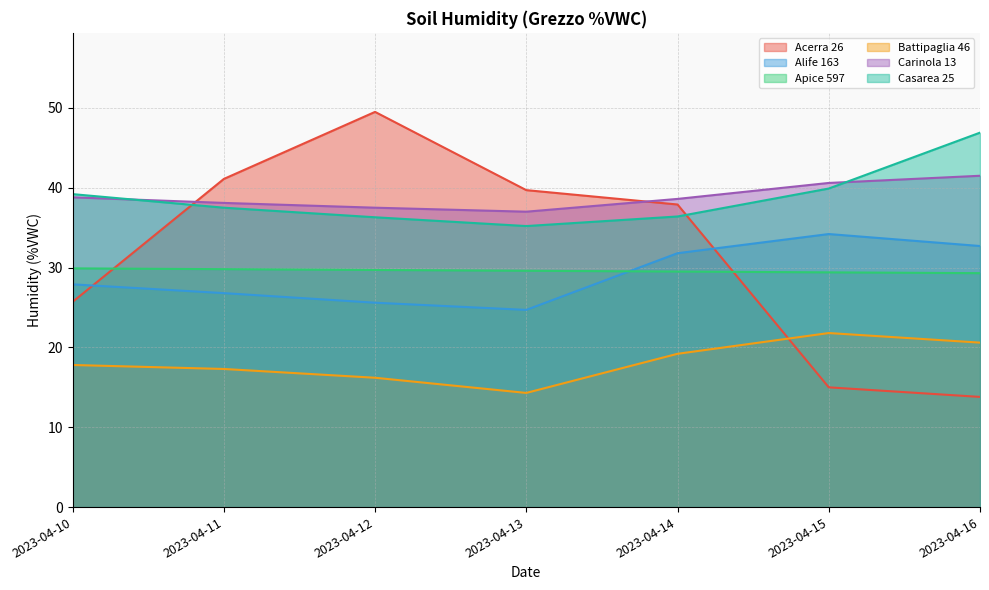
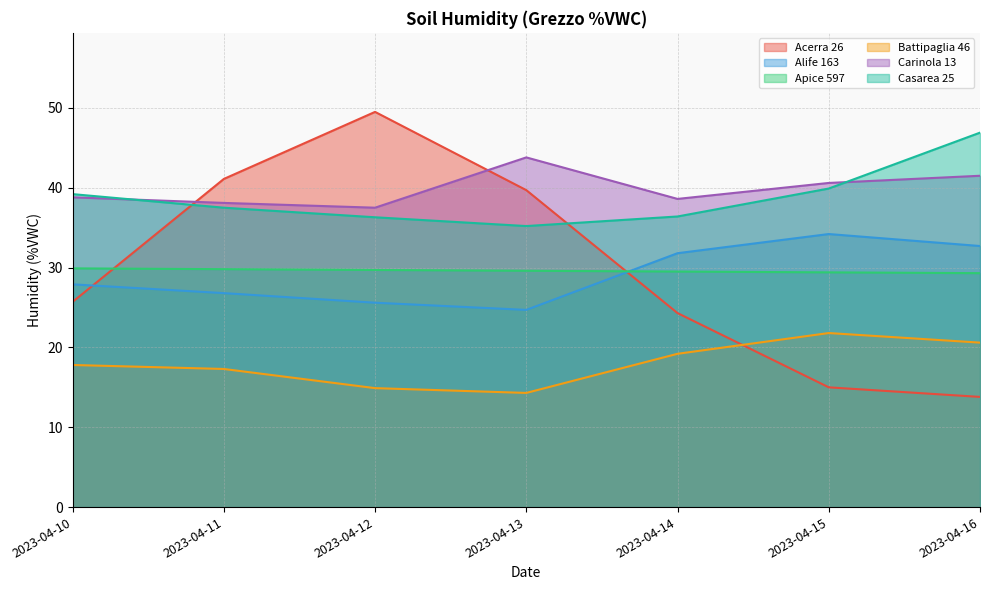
  {
    "Acerra 26": {
      "2023-04-10": 26,
      "2023-04-11": 41,
      "2023-04-12": 50,
      "2023-04-13": 40,
-     "2023-04-14": 38,
+     "2023-04-14": 24,
      "2023-04-15": 15,
      "2023-04-16": 14
    },
    "Battipaglia 46": {
      "2023-04-10": 18,
      "2023-04-11": 17,
-     "2023-04-12": 16,
+     "2023-04-12": 15,
      "2023-04-13": 14,
      "2023-04-14": 19,
      "2023-04-15": 22,
      "2023-04-16": 21
    },
    "Carinola 13": {
      "2023-04-10": 39,
      "2023-04-11": 38,
      "2023-04-12": 38,
-     "2023-04-13": 37,
+     "2023-04-13": 44,
      "2023-04-14": 39,
      "2023-04-15": 41,
      "2023-04-16": 42
    }
  }
